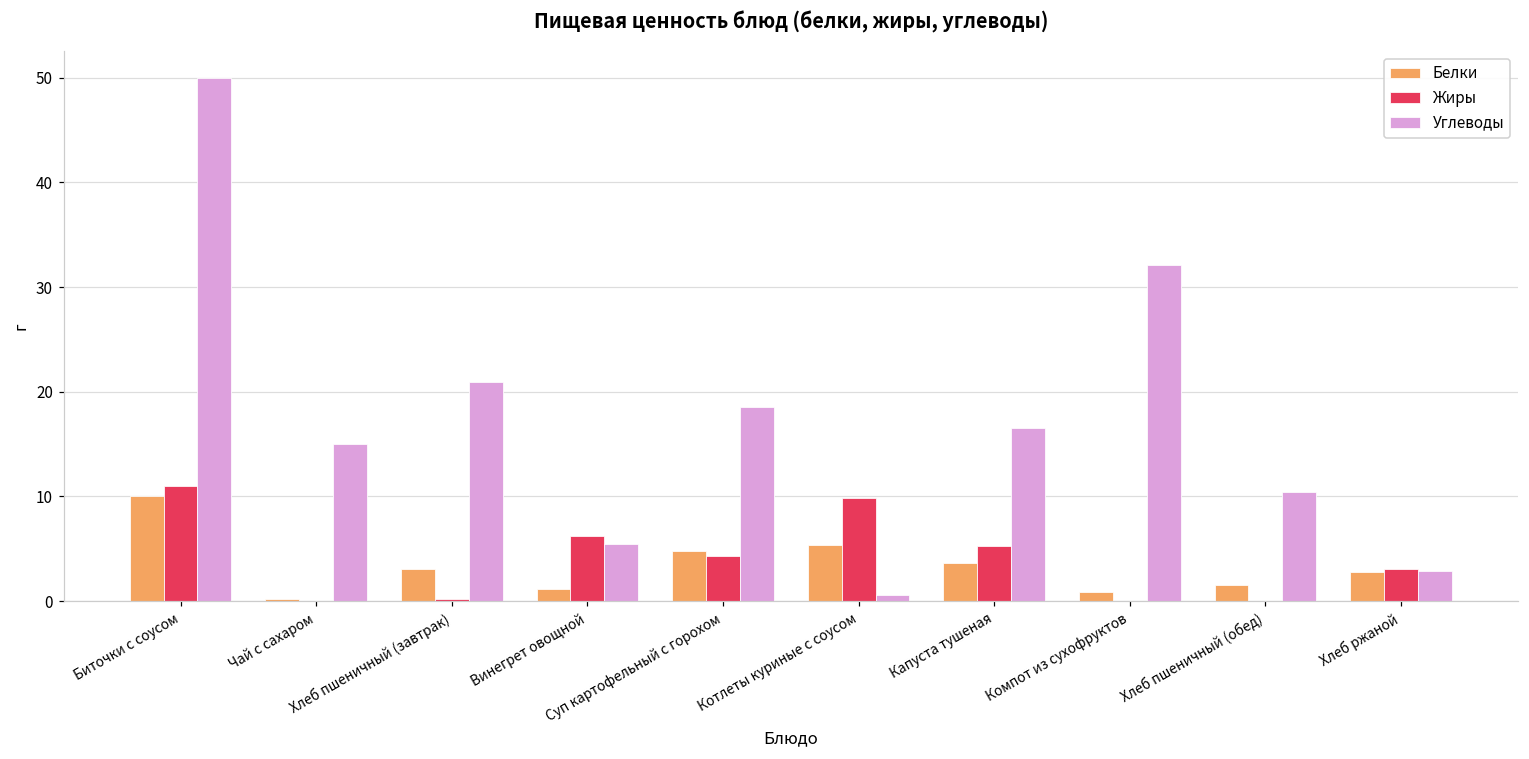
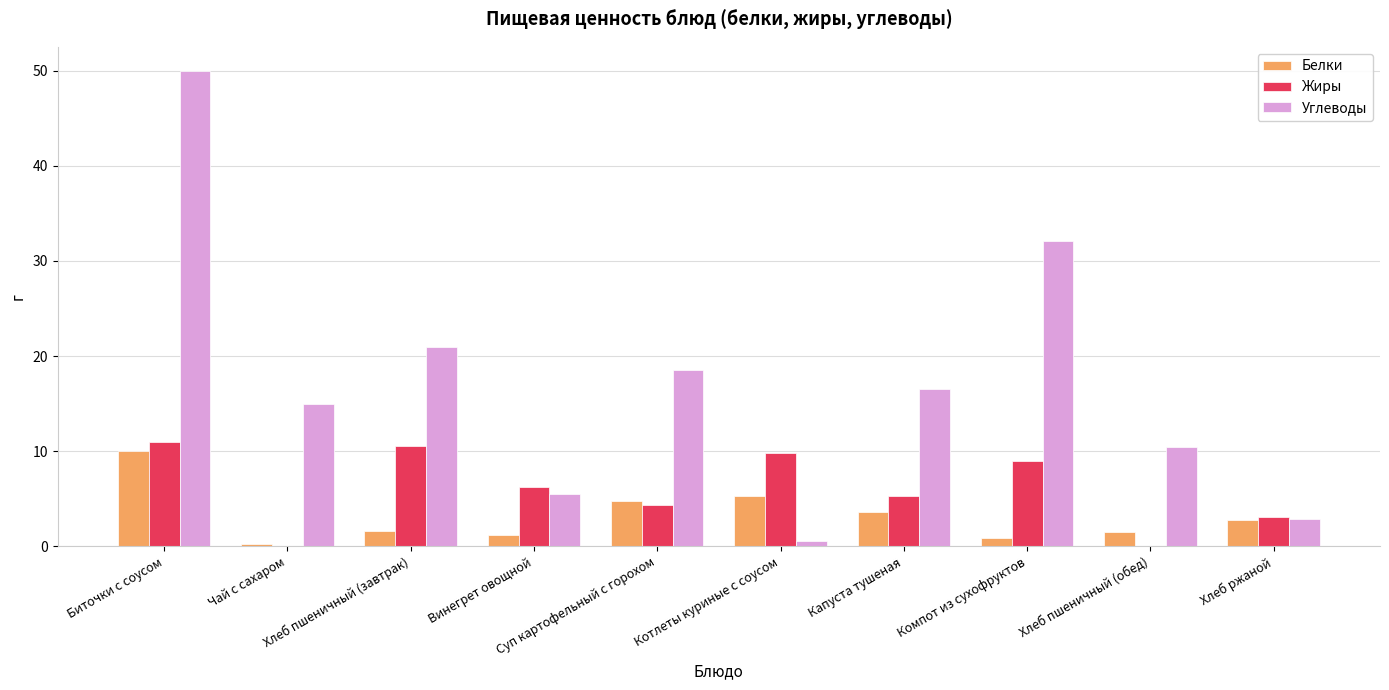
  {
    "Белки": {
      "Биточки с соусом": 10,
-     "Хлеб пшеничный (завтрак)": 3,
+     "Хлеб пшеничный (завтрак)": 2,
      "Винегрет овощной": 1,
      "Суп картофельный с горохом": 5,
      "Котлеты куриные с соусом": 5,
      "Капуста тушеная": 4,
      "Компот из сухофруктов": 1,
      "Хлеб пшеничный (обед)": 2,
      "Хлеб ржаной": 3
    },
    "Жиры": {
      "Биточки с соусом": 11,
-     "Хлеб пшеничный (завтрак)": 0,
+     "Хлеб пшеничный (завтрак)": 11,
      "Винегрет овощной": 6,
      "Суп картофельный с горохом": 4,
      "Котлеты куриные с соусом": 10,
      "Капуста тушеная": 5,
-     "Компот из сухофруктов": 0,
+     "Компот из сухофруктов": 9,
      "Хлеб ржаной": 3
    },
    "Углеводы": {
      "Биточки с соусом": 50,
      "Чай с сахаром": 15,
      "Хлеб пшеничный (завтрак)": 21,
      "Винегрет овощной": 5,
      "Суп картофельный с горохом": 19,
      "Котлеты куриные с соусом": 1,
      "Капуста тушеная": 17,
      "Компот из сухофруктов": 32,
      "Хлеб пшеничный (обед)": 10,
      "Хлеб ржаной": 3
    }
  }
